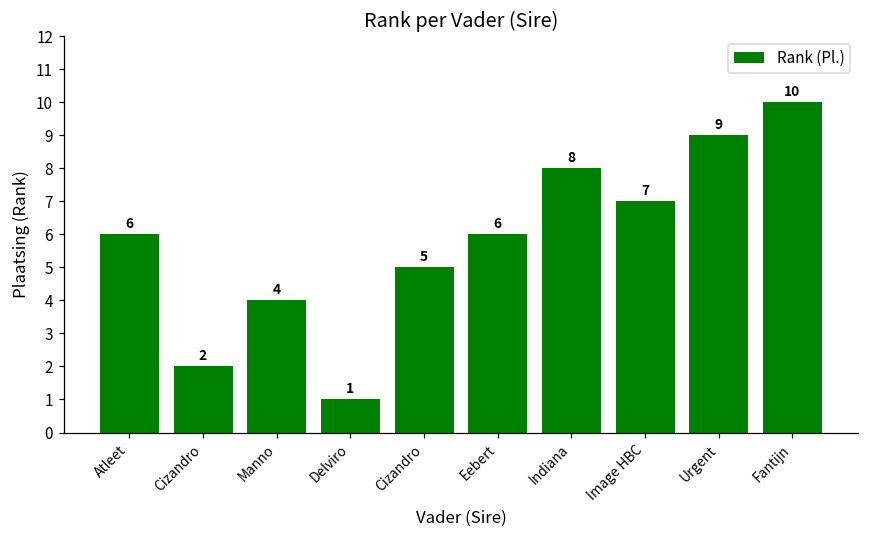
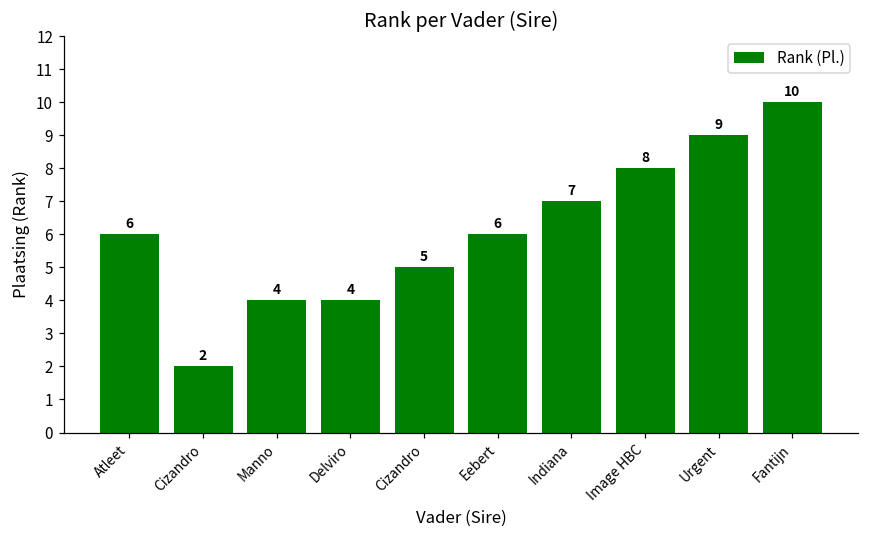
  {
    "Atleet": 6,
    "Manno": 4,
-   "Delviro": 1,
+   "Delviro": 4,
    "Eebert": 6,
-   "Indiana": 8,
-   "Image HBC": 7,
+   "Indiana": 7,
+   "Image HBC": 8,
    "Urgent": 9,
    "Fantijn": 10
  }
